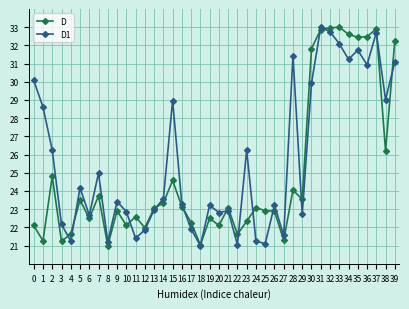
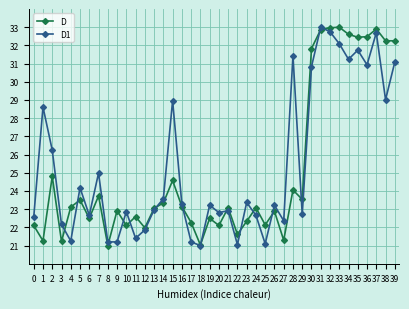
  {
    "D": {
      "0": 22.1,
      "1": 21.3,
      "2": 24.8,
      "3": 21.2,
-     "4": 21.7,
+     "4": 23.1,
      "5": 23.5,
      "6": 22.5,
      "7": 23.7,
      "8": 21.0,
      "9": 22.9,
      "10": 22.1,
      "11": 22.6,
      "14": 23.3,
      "15": 24.6,
      "17": 22.3,
      "19": 22.5,
      "20": 22.1,
      "21": 23.1,
      "22": 21.6,
      "23": 22.3,
      "24": 23.1,
-     "25": 22.9,
+     "25": 22.1,
      "26": 22.9,
      "27": 21.3,
      "28": 24.1,
      "29": 23.5,
      "30": 31.8,
      "32": 33.0,
      "33": 33.0,
      "34": 32.6,
      "35": 32.4,
      "36": 32.5,
      "37": 32.9,
-     "38": 26.2,
+     "38": 32.3,
      "39": 32.3
    },
    "D1": {
-     "0": 30.1,
+     "0": 22.6,
      "1": 28.6,
      "2": 26.2,
      "3": 22.2,
      "4": 21.3,
      "5": 24.2,
      "6": 22.7,
      "7": 25.0,
      "8": 21.2,
-     "9": 23.4,
+     "9": 21.2,
      "10": 22.9,
      "11": 21.4,
      "14": 23.6,
      "15": 29.0,
-     "17": 21.9,
+     "17": 21.2,
      "19": 23.2,
      "20": 22.8,
      "21": 22.9,
      "22": 21.1,
-     "23": 26.2,
-     "24": 21.3,
+     "23": 23.4,
+     "24": 22.7,
      "25": 21.1,
      "26": 23.2,
-     "27": 21.6,
+     "27": 22.4,
      "28": 31.4,
      "29": 22.7,
-     "30": 29.9,
+     "30": 30.8,
      "32": 32.7,
      "33": 32.1,
      "34": 31.2,
      "35": 31.7,
      "36": 30.9,
      "37": 32.7,
      "38": 29.0,
      "39": 31.1
    }
  }
